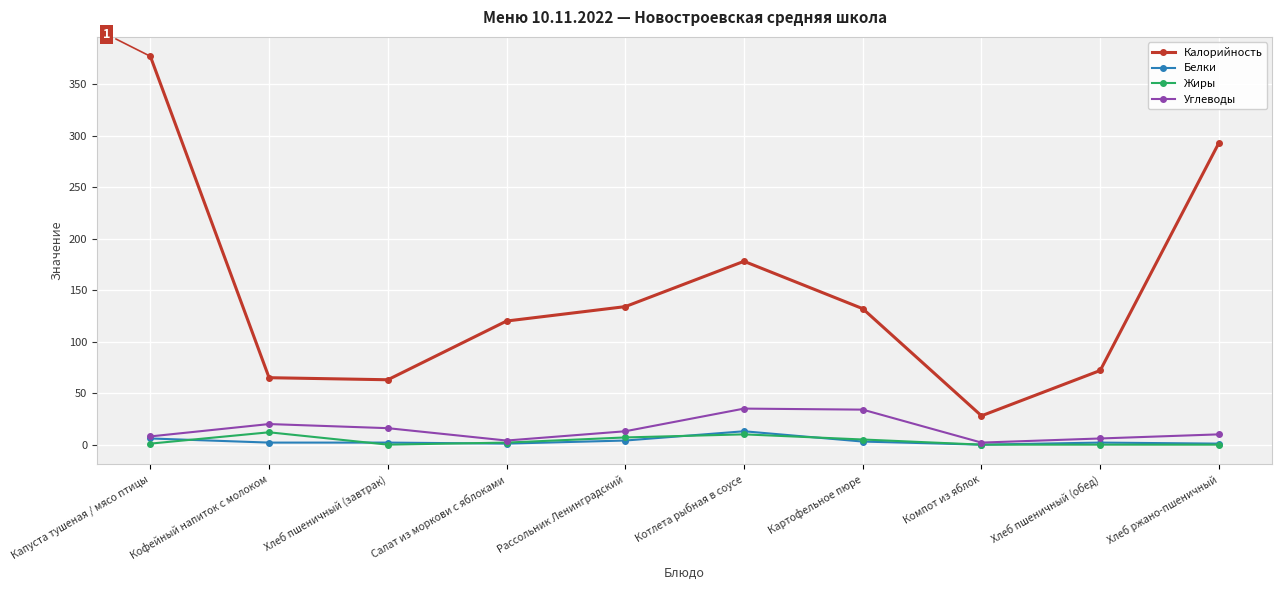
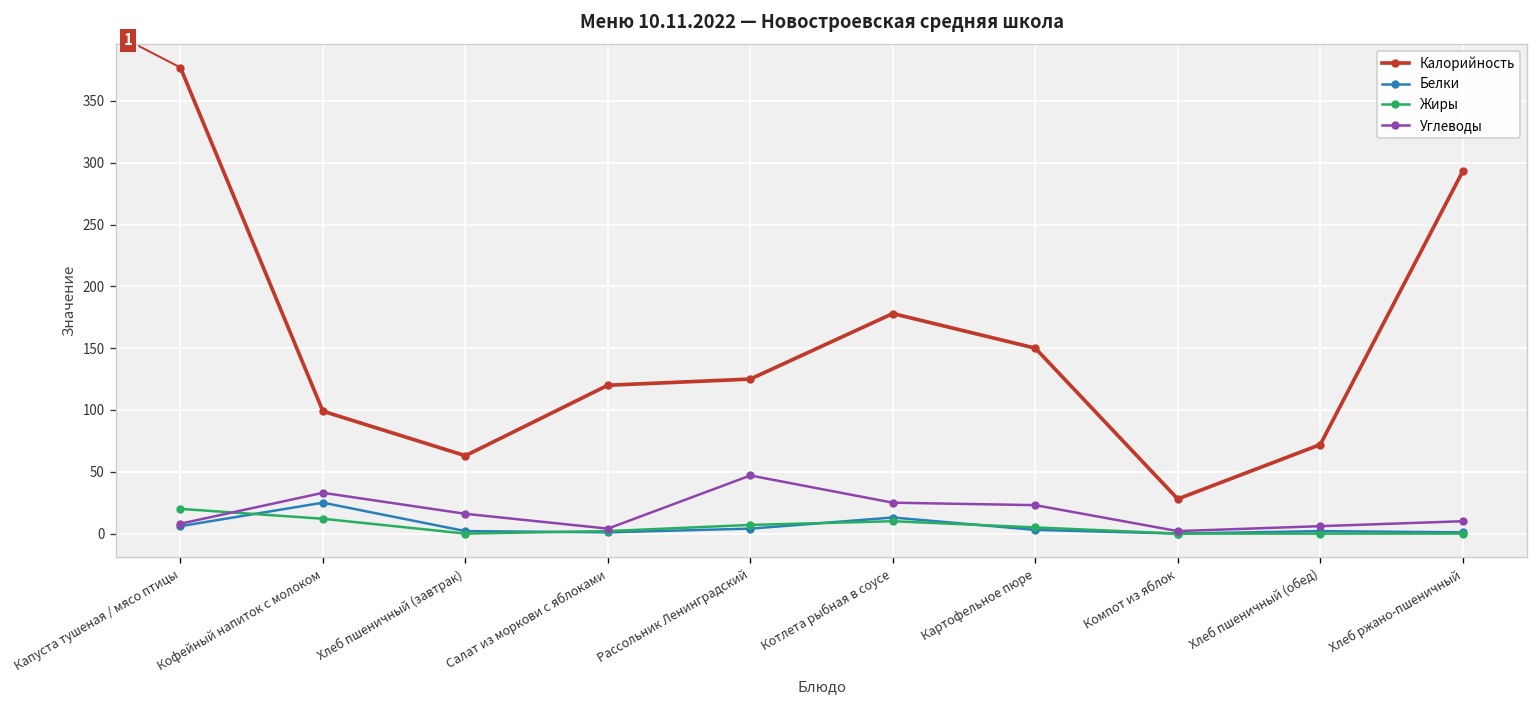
  {
    "Калорийность": {
      "Капуста тушеная / мясо птицы": 377,
-     "Кофейный напиток с молоком": 65,
+     "Кофейный напиток с молоком": 99,
      "Хлеб пшеничный (завтрак)": 63,
      "Салат из моркови с яблоками": 120,
-     "Рассольник Ленинградский": 134,
+     "Рассольник Ленинградский": 125,
      "Котлета рыбная в соусе": 178,
-     "Картофельное пюре": 132,
+     "Картофельное пюре": 150,
      "Компот из яблок": 28,
      "Хлеб пшеничный (обед)": 72,
      "Хлеб ржано-пшеничный": 293
    },
    "Белки": {
-     "Кофейный напиток с молоком": 2,
+     "Кофейный напиток с молоком": 25,
      "Рассольник Ленинградский": 4,
      "Котлета рыбная в соусе": 13
    },
    "Жиры": {
-     "Капуста тушеная / мясо птицы": 1,
+     "Капуста тушеная / мясо птицы": 20,
      "Кофейный напиток с молоком": 12,
      "Рассольник Ленинградский": 7,
      "Котлета рыбная в соусе": 10
    },
    "Углеводы": {
-     "Кофейный напиток с молоком": 20,
+     "Кофейный напиток с молоком": 33,
      "Хлеб пшеничный (завтрак)": 16,
-     "Рассольник Ленинградский": 13,
-     "Котлета рыбная в соусе": 35,
-     "Картофельное пюре": 34,
+     "Рассольник Ленинградский": 47,
+     "Котлета рыбная в соусе": 25,
+     "Картофельное пюре": 23,
      "Хлеб пшеничный (обед)": 6,
      "Хлеб ржано-пшеничный": 10
    }
  }
